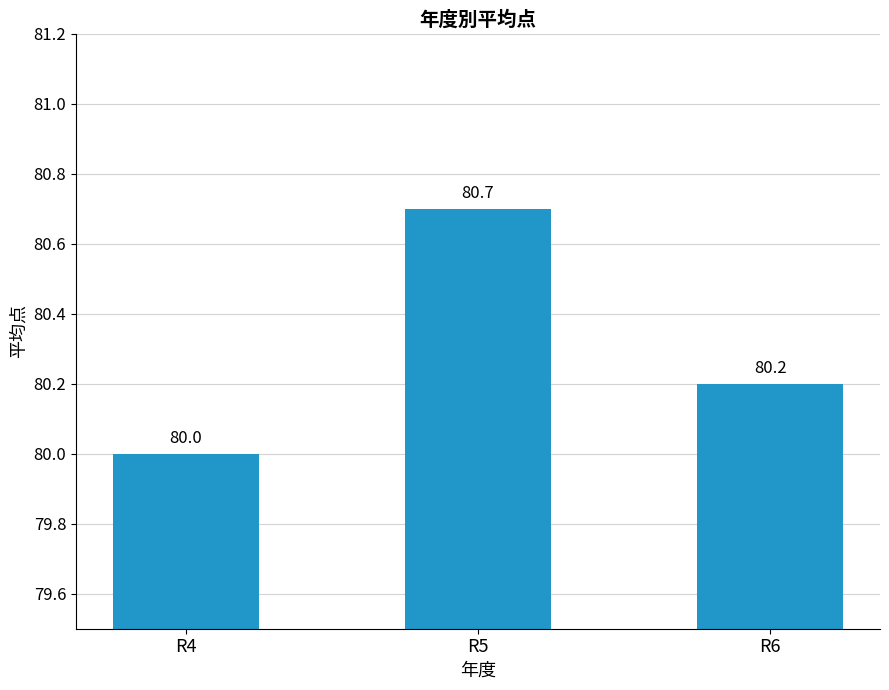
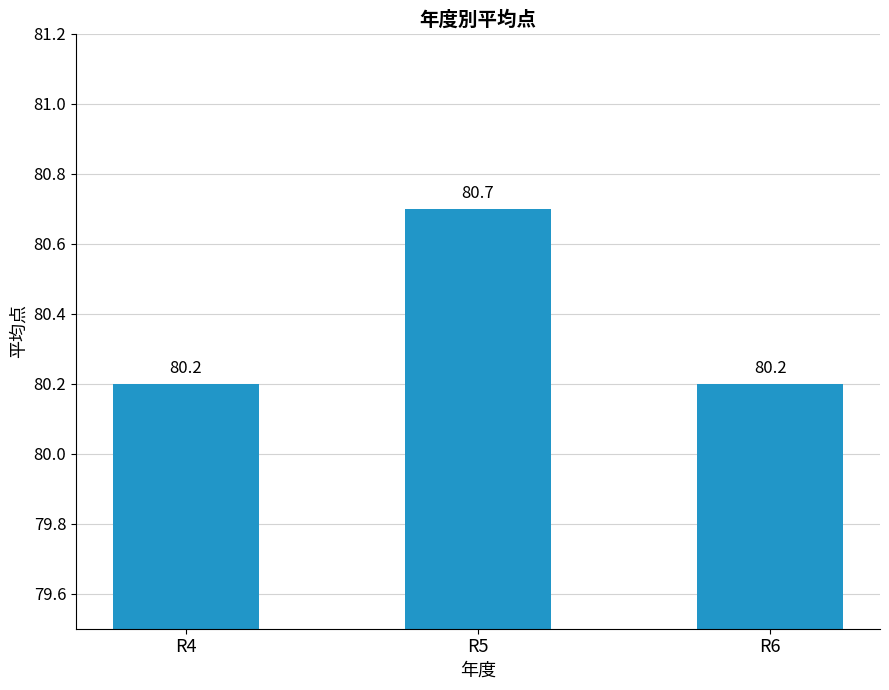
  {
-   "R4": 80.0,
+   "R4": 80.2,
    "R5": 80.7,
    "R6": 80.2
  }
